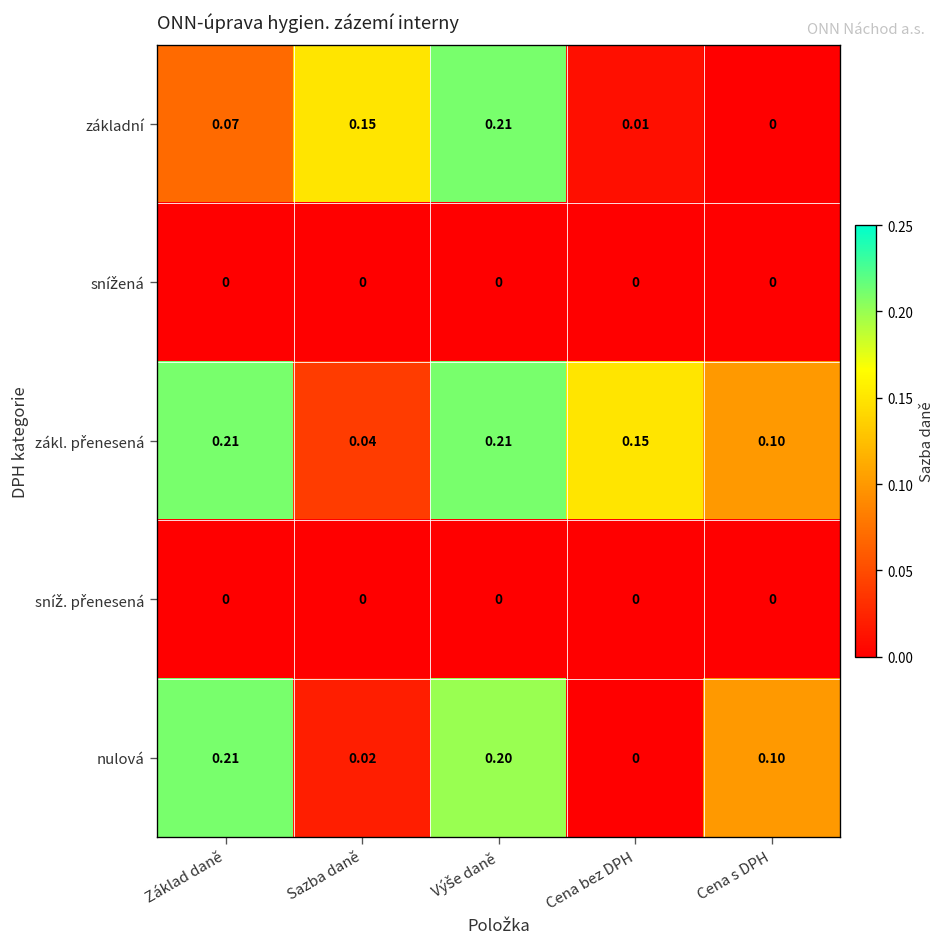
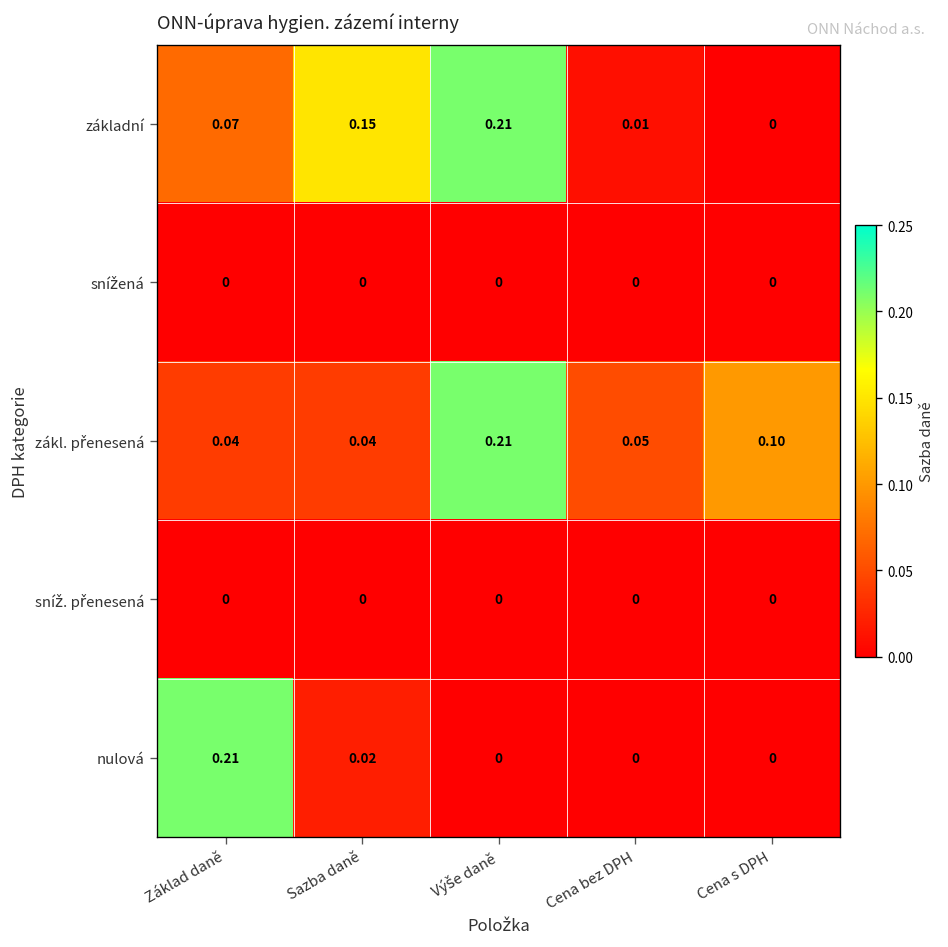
  {
    "základní": {
      "Základ daně": 0.07,
      "Sazba daně": 0.15,
      "Výše daně": 0.21,
      "Cena bez DPH": 0.01,
      "Cena s DPH": 0
    },
    "snížená": {
      "Základ daně": 0,
      "Sazba daně": 0,
      "Výše daně": 0,
      "Cena bez DPH": 0,
      "Cena s DPH": 0
    },
    "zákl. přenesená": {
-     "Základ daně": 0.21,
+     "Základ daně": 0.04,
      "Sazba daně": 0.04,
      "Výše daně": 0.21,
-     "Cena bez DPH": 0.15,
+     "Cena bez DPH": 0.05,
      "Cena s DPH": 0.10
    },
    "sníž. přenesená": {
      "Základ daně": 0,
      "Sazba daně": 0,
      "Výše daně": 0,
      "Cena bez DPH": 0,
      "Cena s DPH": 0
    },
    "nulová": {
      "Základ daně": 0.21,
      "Sazba daně": 0.02,
-     "Výše daně": 0.20,
+     "Výše daně": 0,
      "Cena bez DPH": 0,
-     "Cena s DPH": 0.10
+     "Cena s DPH": 0
    }
  }
